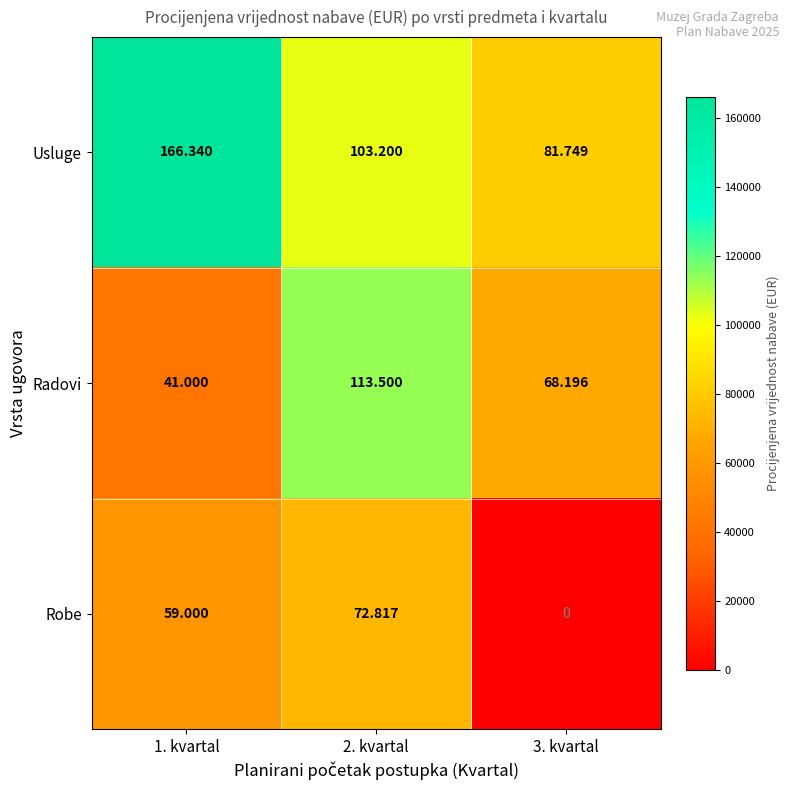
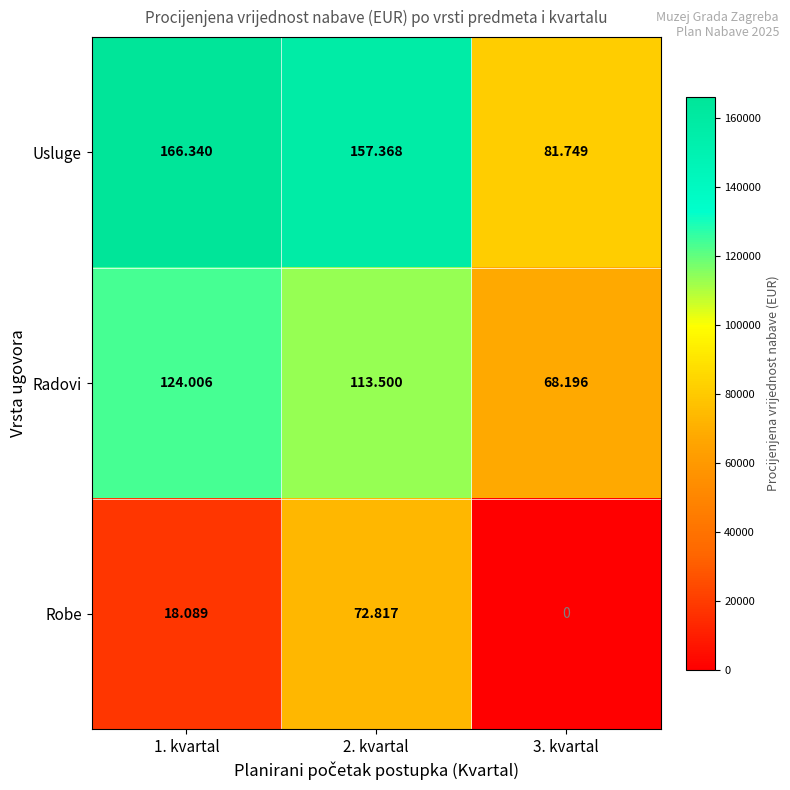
  {
    "Usluge": {
      "1. kvartal": 166.340,
-     "2. kvartal": 103.200,
+     "2. kvartal": 157.368,
      "3. kvartal": 81.749
    },
    "Radovi": {
-     "1. kvartal": 41.000,
+     "1. kvartal": 124.006,
      "2. kvartal": 113.500,
      "3. kvartal": 68.196
    },
    "Robe": {
-     "1. kvartal": 59.000,
+     "1. kvartal": 18.089,
      "2. kvartal": 72.817,
      "3. kvartal": 0
    }
  }
